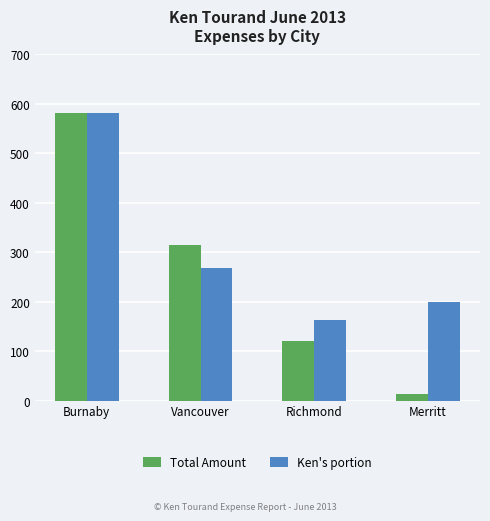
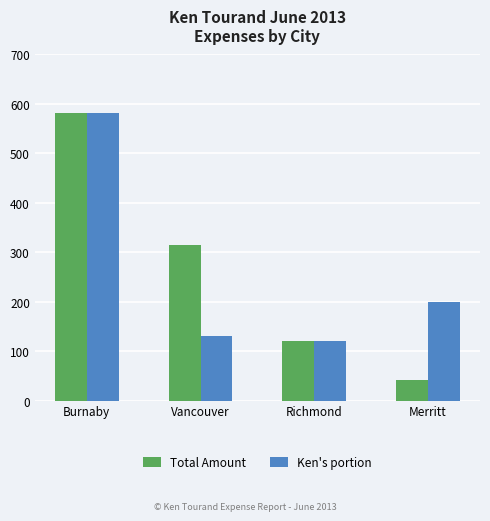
  {
    "Total Amount": {
      "Burnaby": 580,
      "Vancouver": 310,
      "Richmond": 120,
-     "Merritt": 10
+     "Merritt": 40
    },
    "Ken's portion": {
      "Burnaby": 580,
-     "Vancouver": 270,
-     "Richmond": 160,
+     "Vancouver": 130,
+     "Richmond": 120,
      "Merritt": 200
    }
  }
